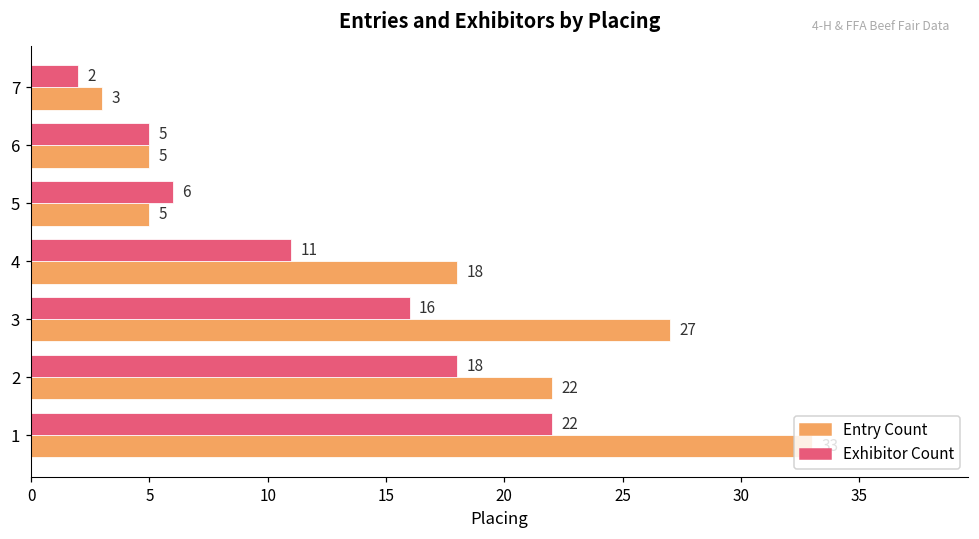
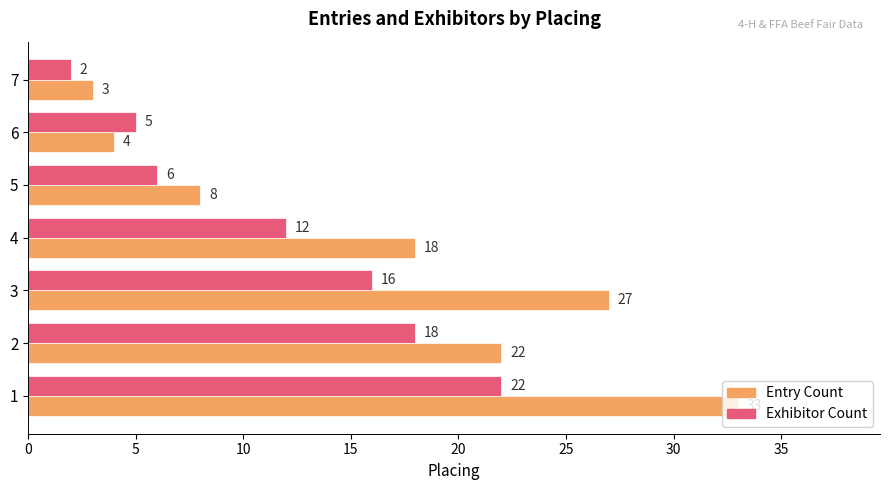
  {
    "Entry Count": {
      "7": 3,
-     "6": 5,
-     "5": 5,
+     "6": 4,
+     "5": 8,
      "4": 18,
      "3": 27,
      "2": 22
    },
    "Exhibitor Count": {
      "7": 2,
      "6": 5,
      "5": 6,
-     "4": 11,
+     "4": 12,
      "3": 16,
      "2": 18,
      "1": 22
    }
  }
